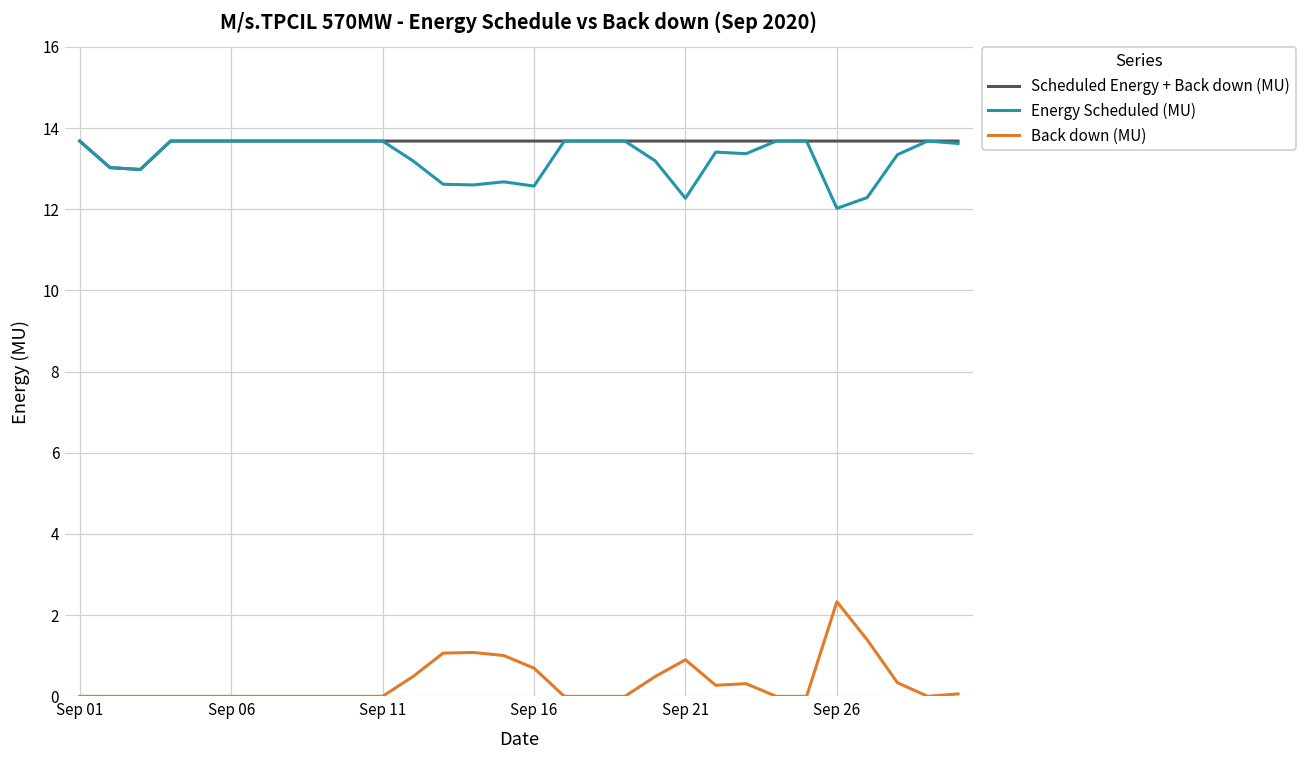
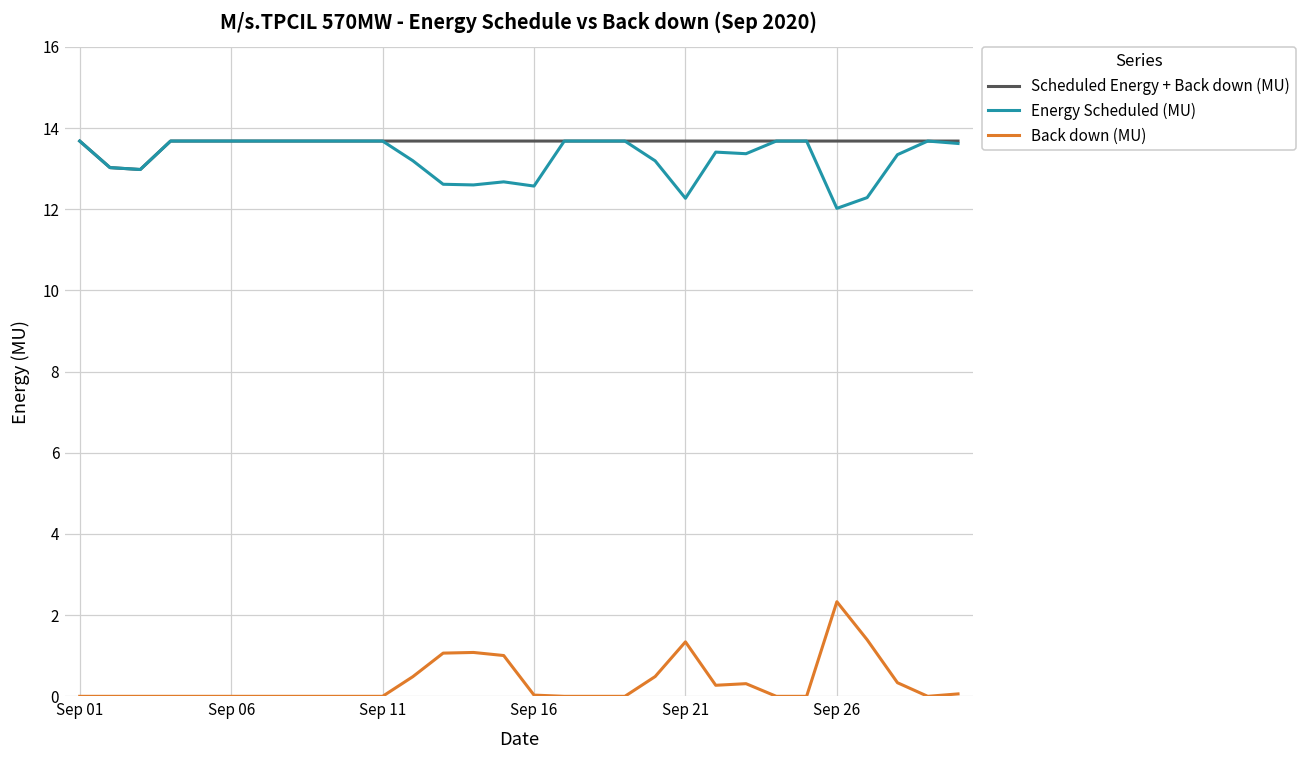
  {
    "Scheduled Energy + Back down (MU)": {
      "Sep 16": 13.7,
      "Sep 21": 13.7,
      "Sep 26": 13.7
    },
    "Energy Scheduled (MU)": {
      "Sep 16": 12.6,
      "Sep 21": 12.3,
      "Sep 26": 12.0
    },
    "Back down (MU)": {
      "Sep 01": 0.0,
      "Sep 06": 0.0,
      "Sep 11": 0.0,
-     "Sep 16": 0.7,
-     "Sep 21": 0.9,
+     "Sep 16": 0.0,
+     "Sep 21": 1.3,
      "Sep 26": 2.3
    }
  }
